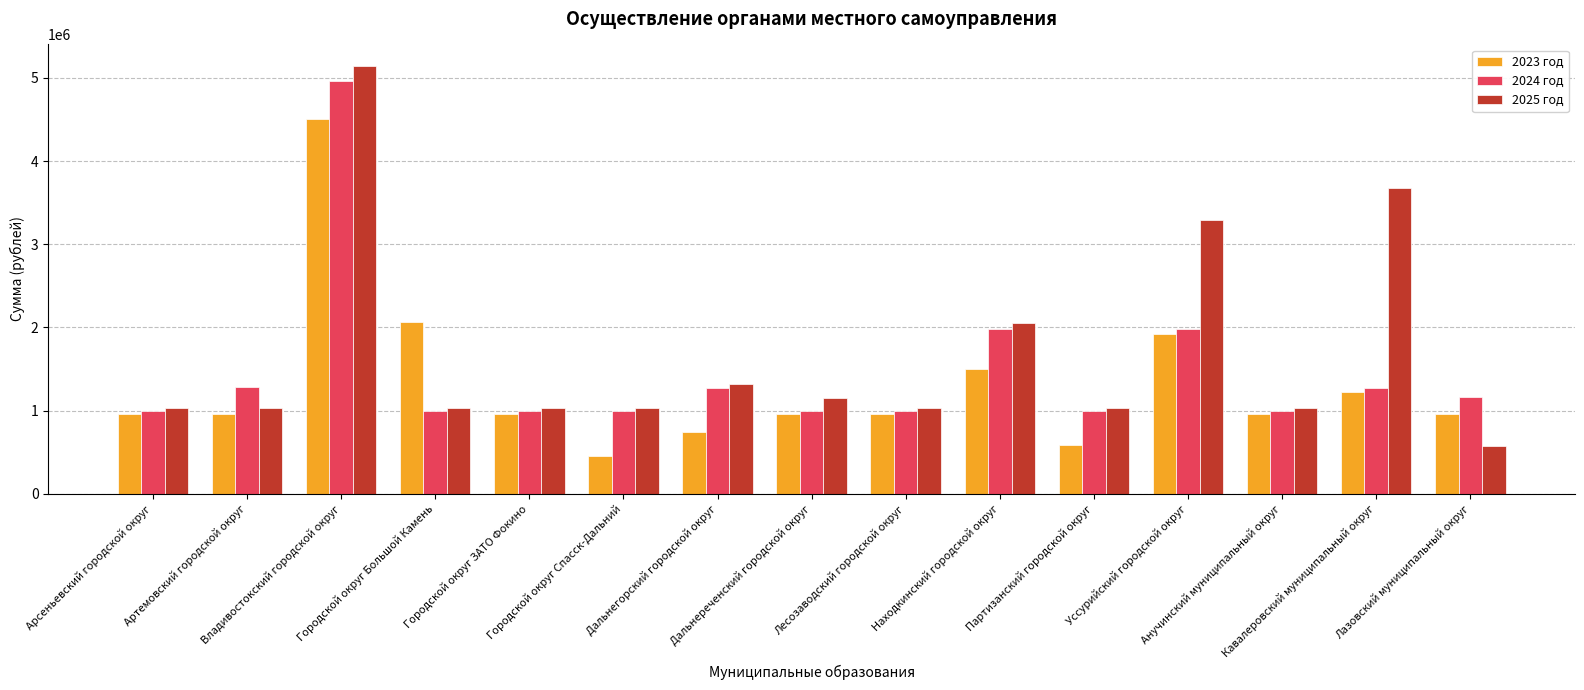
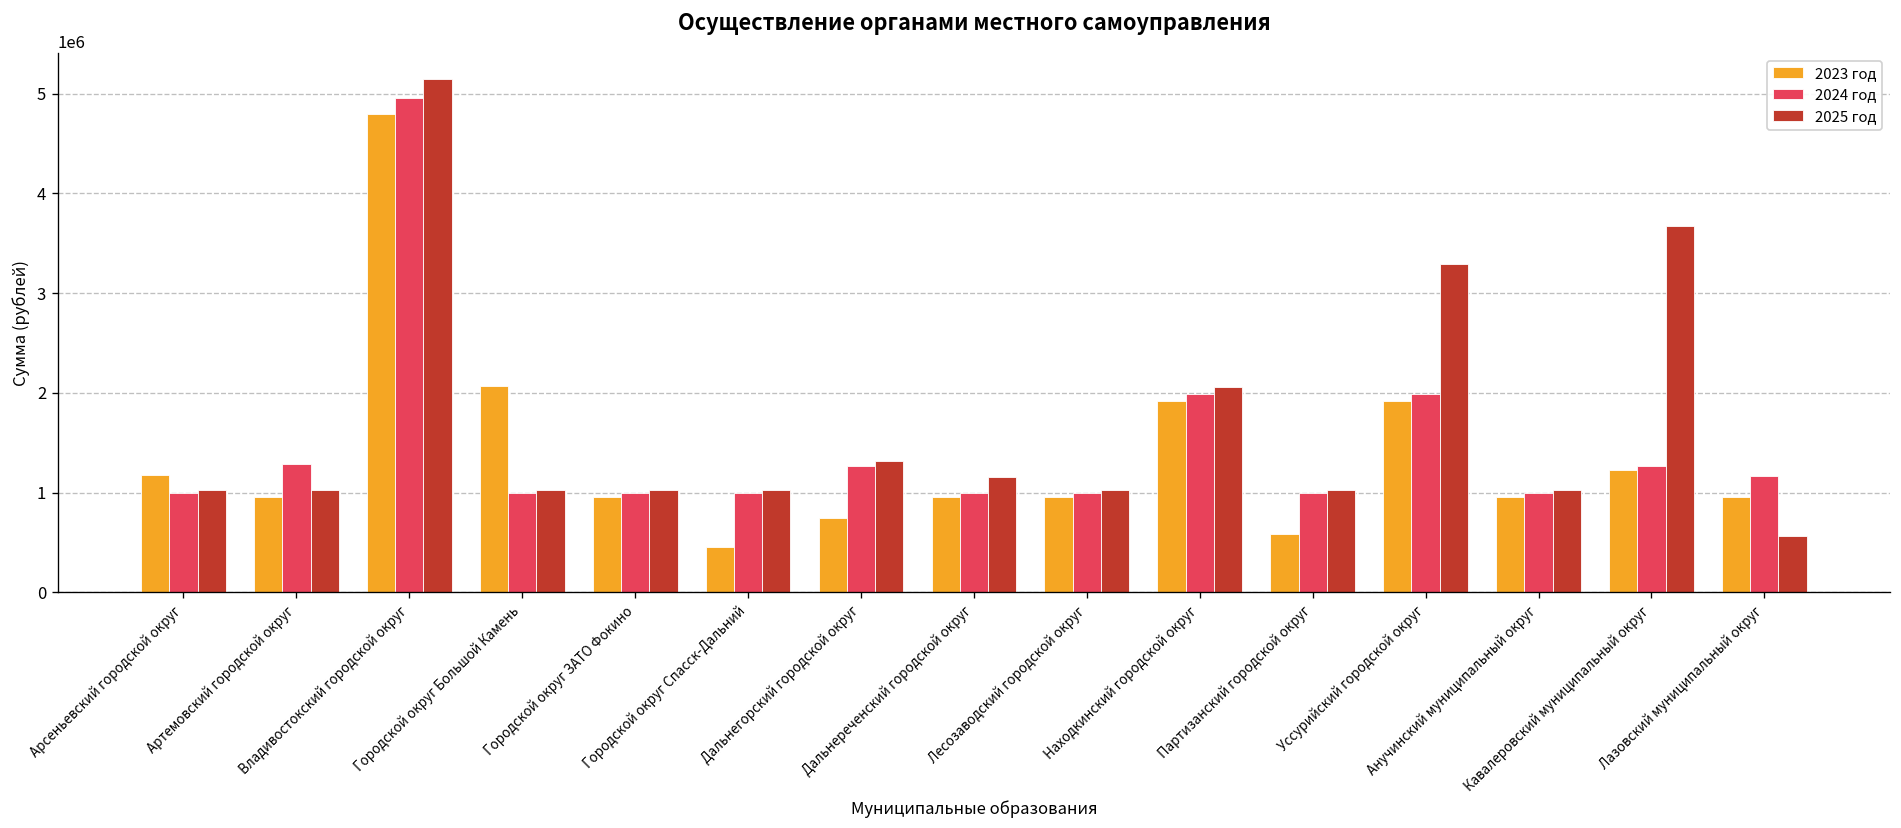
  {
    "2023 год": {
-     "Арсеньевский городской округ": 1000000,
+     "Арсеньевский городской округ": 1200000,
      "Артемовский городской округ": 1000000,
-     "Владивостокский городской округ": 4500000,
+     "Владивостокский городской округ": 4800000,
      "Городской округ Большой Камень": 2100000,
      "Городской округ ЗАТО Фокино": 1000000,
      "Городской округ Спасск-Дальний": 500000,
      "Дальнегорский городской округ": 700000,
      "Дальнереченский городской округ": 1000000,
      "Лесозаводский городской округ": 1000000,
-     "Находкинский городской округ": 1500000,
+     "Находкинский городской округ": 1900000,
      "Партизанский городской округ": 600000,
      "Уссурийский городской округ": 1900000,
      "Анучинский муниципальный округ": 1000000,
      "Кавалеровский муниципальный округ": 1200000,
      "Лазовский муниципальный округ": 1000000
    },
    "2024 год": {
      "Арсеньевский городской округ": 1000000,
      "Артемовский городской округ": 1300000,
      "Владивостокский городской округ": 5000000,
      "Городской округ Большой Камень": 1000000,
      "Городской округ ЗАТО Фокино": 1000000,
      "Городской округ Спасск-Дальний": 1000000,
      "Дальнегорский городской округ": 1300000,
      "Дальнереченский городской округ": 1000000,
      "Лесозаводский городской округ": 1000000,
      "Находкинский городской округ": 2000000,
      "Партизанский городской округ": 1000000,
      "Уссурийский городской округ": 2000000,
      "Анучинский муниципальный округ": 1000000,
      "Кавалеровский муниципальный округ": 1300000,
      "Лазовский муниципальный округ": 1200000
    },
    "2025 год": {
      "Арсеньевский городской округ": 1000000,
      "Артемовский городской округ": 1000000,
      "Владивостокский городской округ": 5100000,
      "Городской округ Большой Камень": 1000000,
      "Городской округ ЗАТО Фокино": 1000000,
      "Городской округ Спасск-Дальний": 1000000,
      "Дальнегорский городской округ": 1300000,
      "Дальнереченский городской округ": 1200000,
      "Лесозаводский городской округ": 1000000,
      "Находкинский городской округ": 2100000,
      "Партизанский городской округ": 1000000,
      "Уссурийский городской округ": 3300000,
      "Анучинский муниципальный округ": 1000000,
      "Кавалеровский муниципальный округ": 3700000,
      "Лазовский муниципальный округ": 600000
    }
  }
